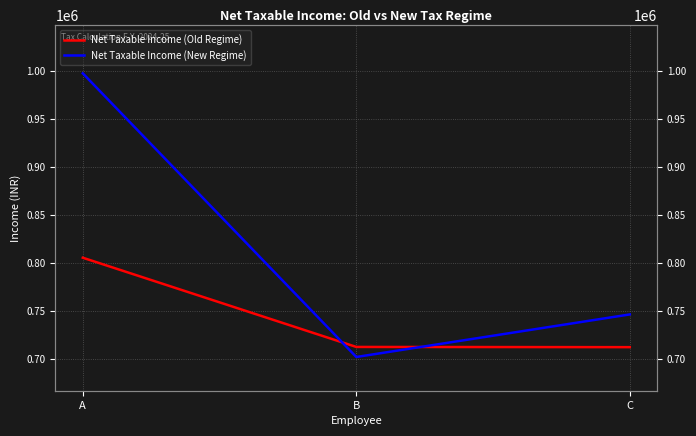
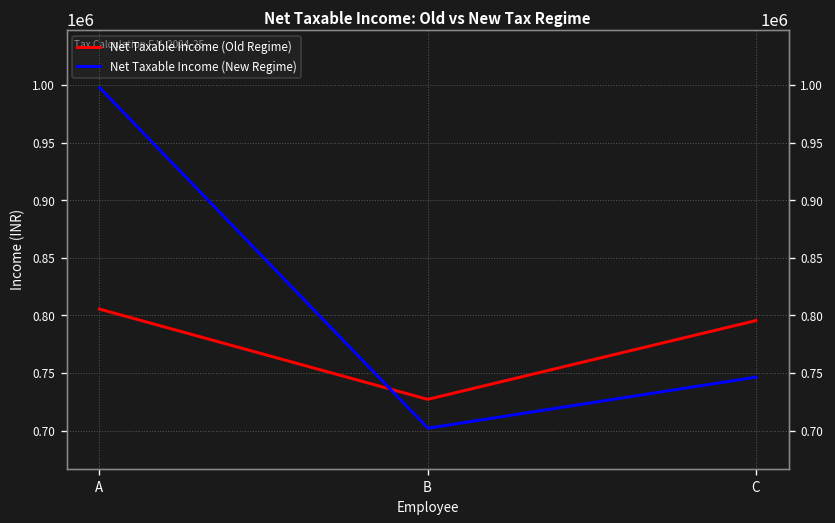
  {
    "Net Taxable Income (Old Regime)": {
      "A": 810000,
-     "B": 710000,
-     "C": 710000
+     "B": 730000,
+     "C": 800000
    },
    "Net Taxable Income (New Regime)": {
      "A": 1000000,
      "B": 700000,
      "C": 750000
    }
  }
